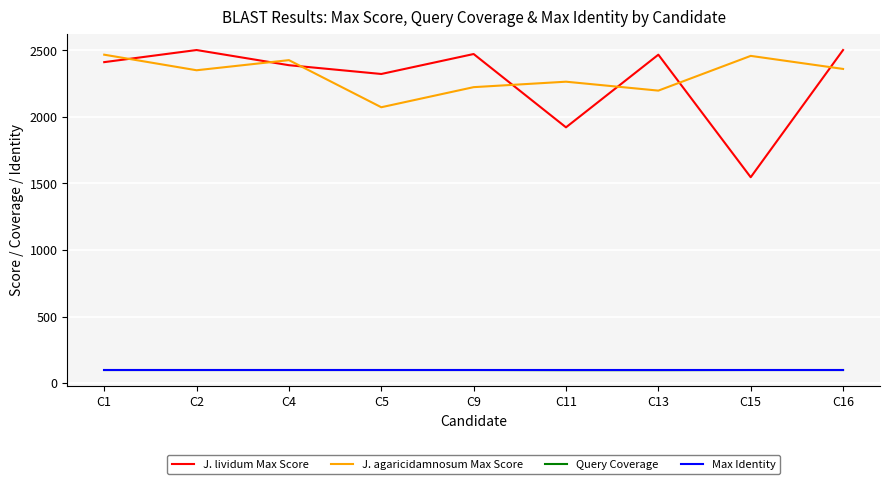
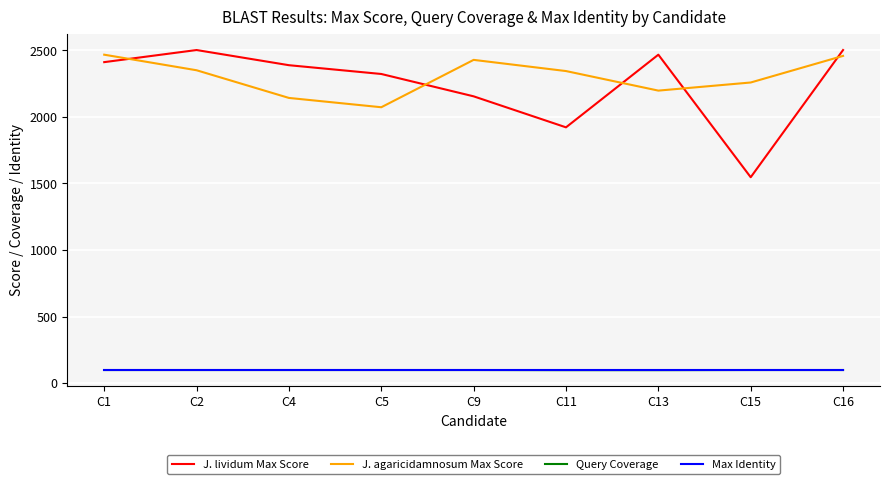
  {
    "J. lividum Max Score": {
      "C1": 2410,
      "C2": 2500,
      "C4": 2390,
      "C5": 2320,
-     "C9": 2470,
+     "C9": 2160,
      "C11": 1920,
      "C13": 2470,
      "C15": 1550,
      "C16": 2500
    },
    "J. agaricidamnosum Max Score": {
      "C1": 2470,
      "C2": 2350,
-     "C4": 2430,
+     "C4": 2140,
      "C5": 2070,
-     "C9": 2220,
-     "C11": 2270,
+     "C9": 2430,
+     "C11": 2350,
      "C13": 2200,
-     "C15": 2460,
-     "C16": 2360
+     "C15": 2260,
+     "C16": 2460
    },
    "Max Identity": {
      "C1": 100,
      "C2": 100,
      "C4": 100,
      "C5": 100,
      "C9": 100,
      "C11": 100,
      "C13": 100,
      "C15": 100,
      "C16": 100
    }
  }
